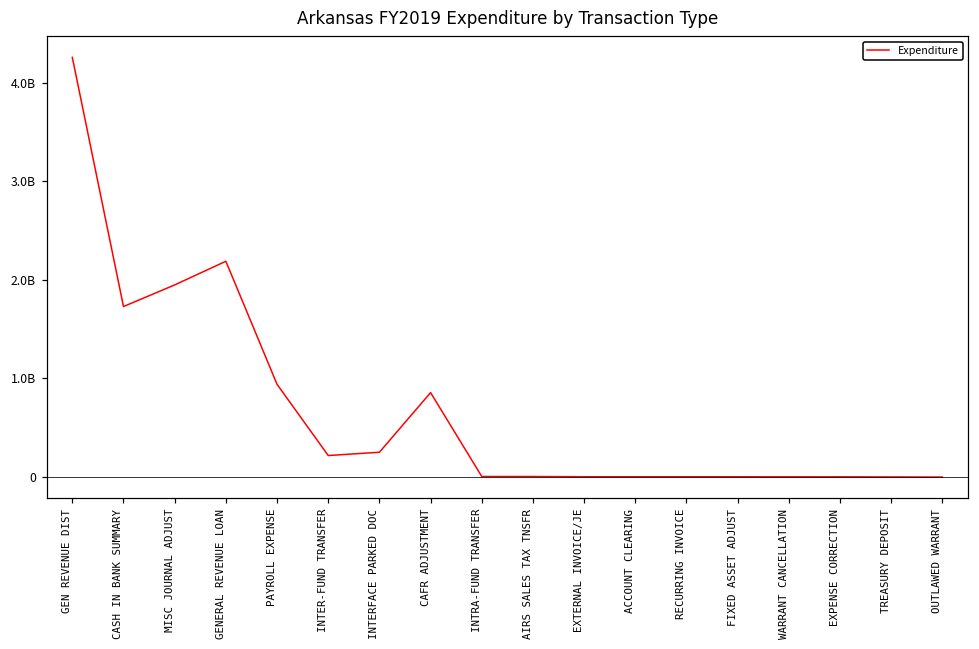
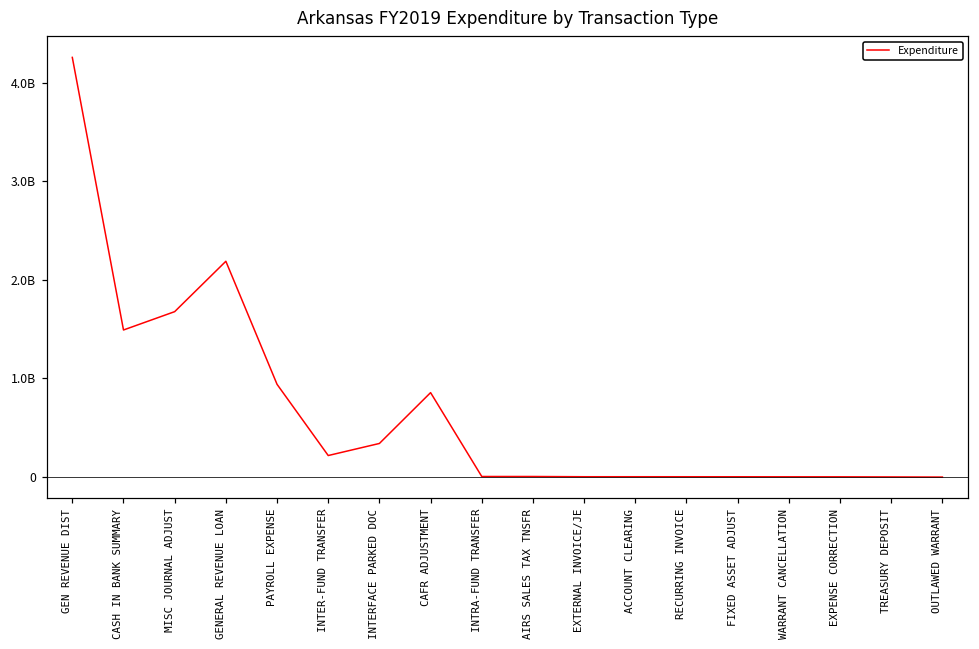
  {
    "GEN REVENUE DIST": 4300000000,
-   "CASH IN BANK SUMMARY": 1700000000,
-   "MISC JOURNAL ADJUST": 1900000000,
+   "CASH IN BANK SUMMARY": 1500000000,
+   "MISC JOURNAL ADJUST": 1700000000,
    "GENERAL REVENUE LOAN": 2200000000,
    "PAYROLL EXPENSE": 900000000,
    "INTER-FUND TRANSFER": 200000000,
-   "INTERFACE PARKED DOC": 200000000,
+   "INTERFACE PARKED DOC": 300000000,
    "CAFR ADJUSTMENT": 900000000,
    "INTRA-FUND TRANSFER": 0,
    "AIRS SALES TAX TNSFR": 0,
    "EXTERNAL INVOICE/JE": 0,
    "ACCOUNT CLEARING": 0,
    "RECURRING INVOICE": 0,
    "FIXED ASSET ADJUST": 0,
    "WARRANT CANCELLATION": 0,
    "EXPENSE CORRECTION": 0,
    "TREASURY DEPOSIT": 0,
    "OUTLAWED WARRANT": 0
  }
